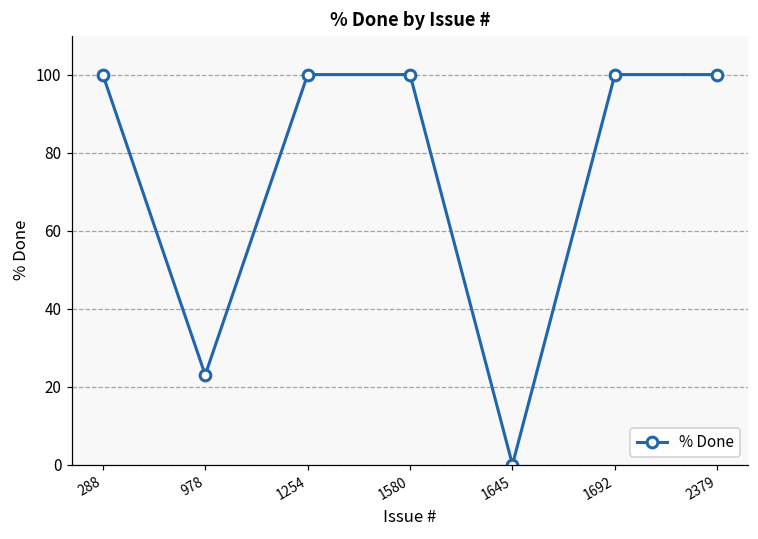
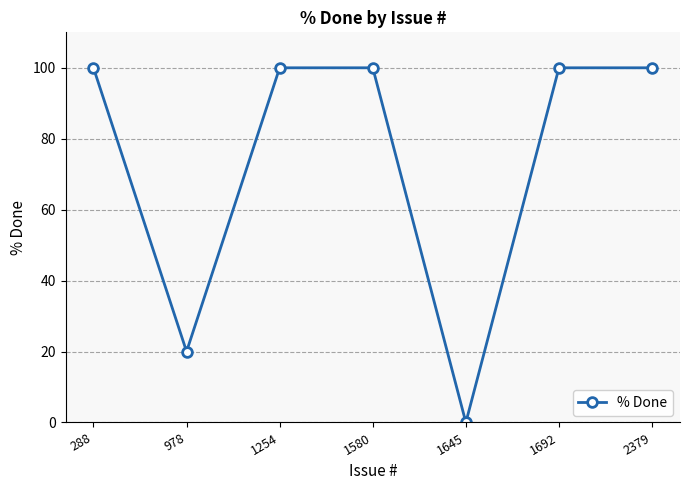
  {
    "288": 100,
-   "978": 23,
+   "978": 20,
    "1254": 100,
    "1580": 100,
    "1645": 0,
    "1692": 100,
    "2379": 100
  }
